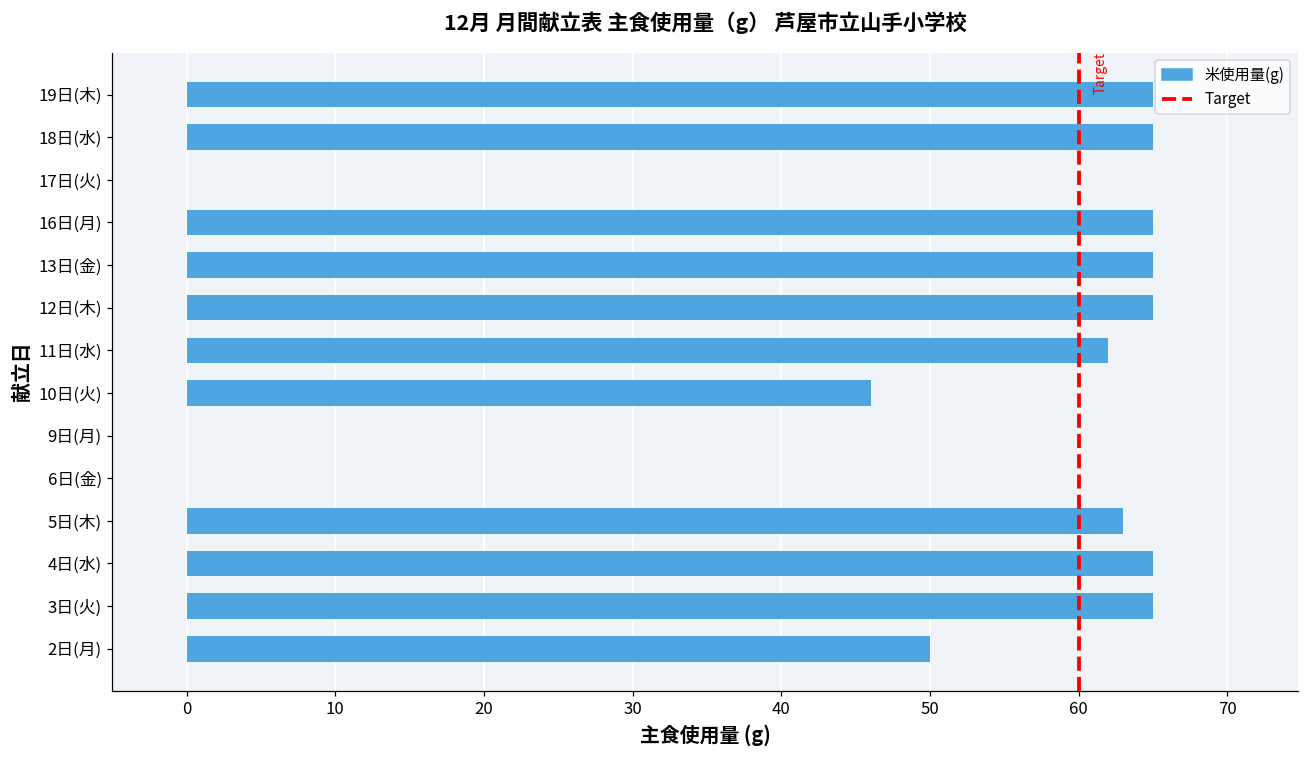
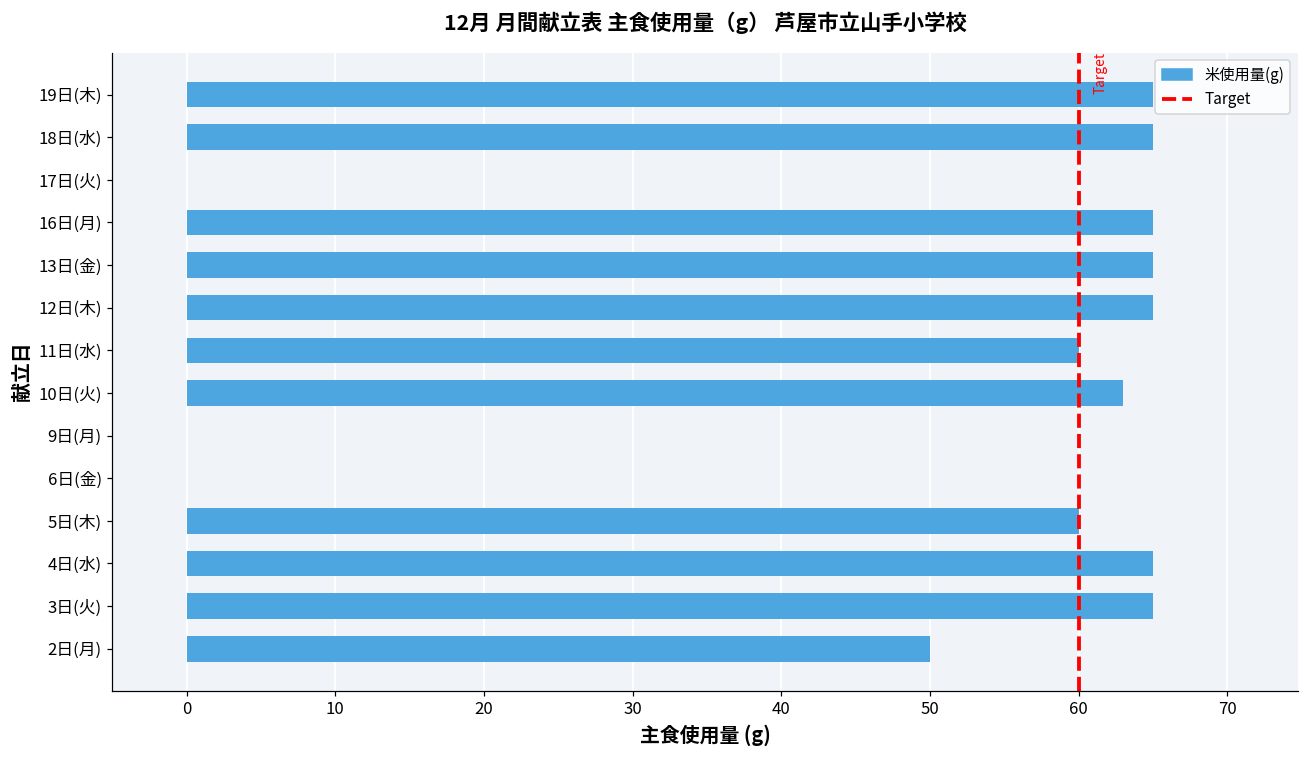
  {
    "19日(木)": 65,
    "18日(水)": 65,
    "17日(火)": 0,
    "16日(月)": 65,
    "13日(金)": 65,
    "12日(木)": 65,
-   "11日(水)": 62,
-   "10日(火)": 46,
+   "11日(水)": 60,
+   "10日(火)": 63,
    "9日(月)": 0,
    "6日(金)": 0,
-   "5日(木)": 63,
+   "5日(木)": 60,
    "4日(水)": 65,
    "3日(火)": 65,
    "2日(月)": 50
  }
